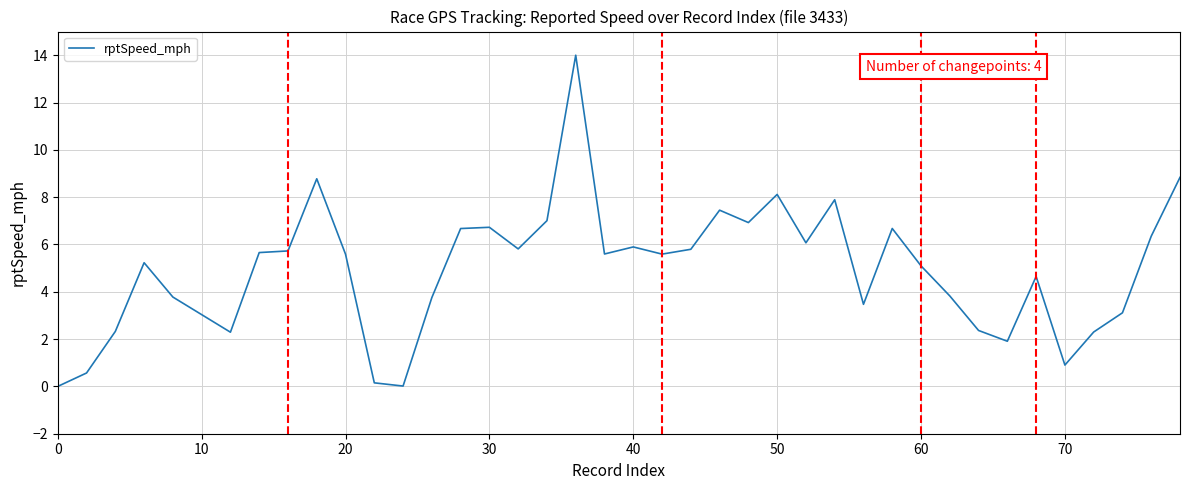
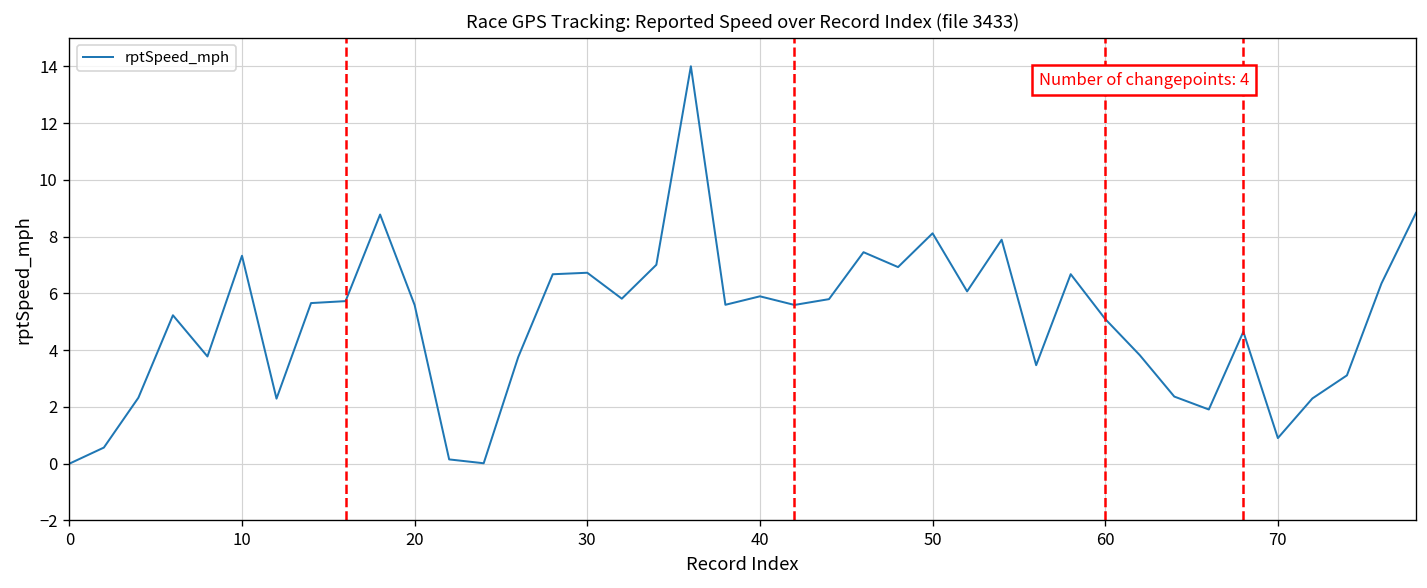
  {
    "0": 0.0,
-   "10": 3.0,
+   "10": 7.3,
    "20": 5.6,
    "30": 6.7,
    "40": 5.9,
    "50": 8.1,
    "60": 5.1,
    "70": 0.9
  }
